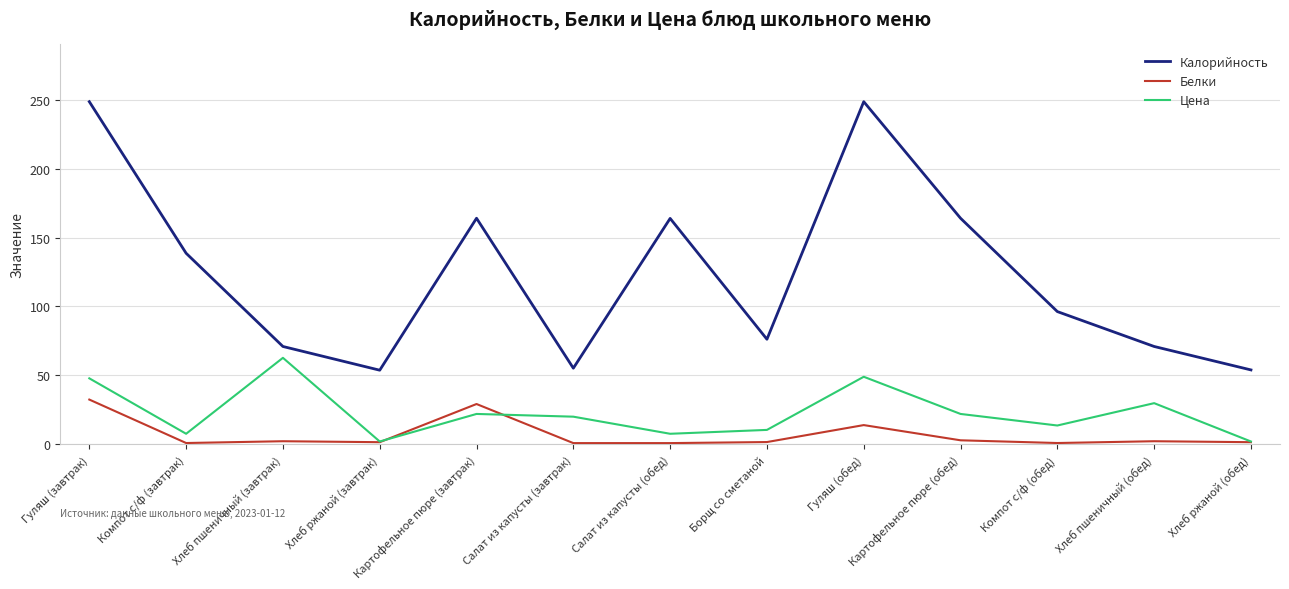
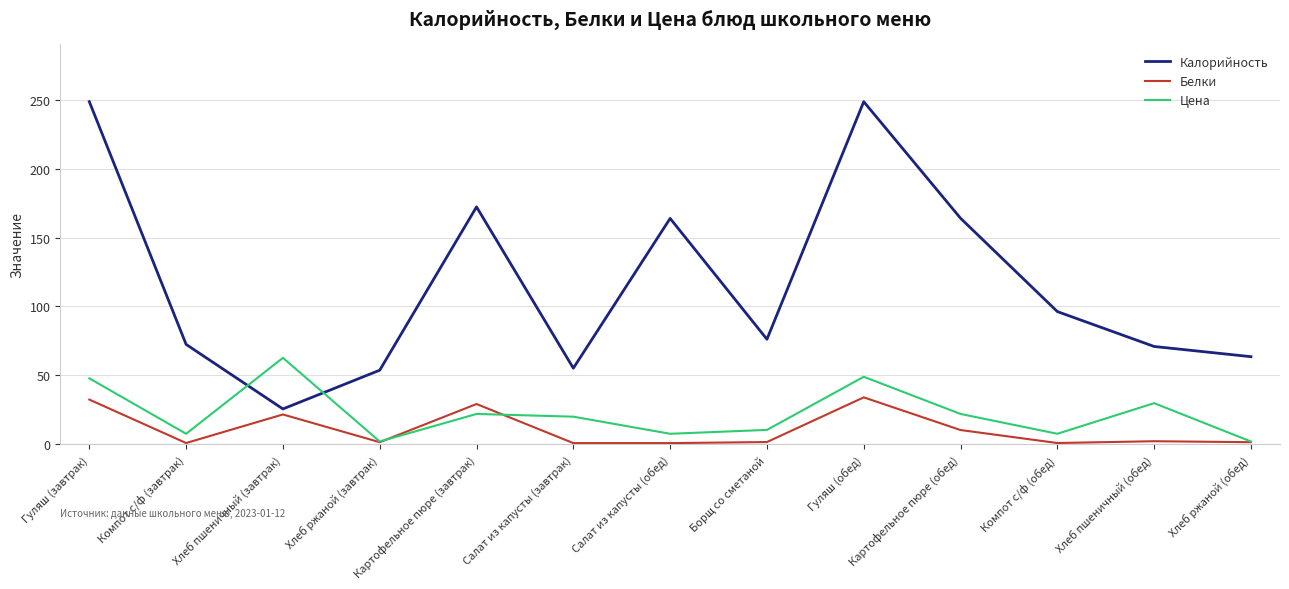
  {
    "Калорийность": {
      "Гуляш (завтрак)": 249,
-     "Компот с/ф (завтрак)": 139,
-     "Хлеб пшеничный (завтрак)": 71,
+     "Компот с/ф (завтрак)": 73,
+     "Хлеб пшеничный (завтрак)": 26,
      "Хлеб ржаной (завтрак)": 54,
-     "Картофельное пюре (завтрак)": 164,
+     "Картофельное пюре (завтрак)": 172,
      "Салат из капусты (завтрак)": 55,
      "Салат из капусты (обед)": 164,
      "Борщ со сметаной": 76,
      "Гуляш (обед)": 249,
      "Картофельное пюре (обед)": 164,
      "Компот с/ф (обед)": 96,
      "Хлеб пшеничный (обед)": 71,
-     "Хлеб ржаной (обед)": 54
+     "Хлеб ржаной (обед)": 64
    },
    "Белки": {
      "Гуляш (завтрак)": 33,
      "Компот с/ф (завтрак)": 1,
-     "Хлеб пшеничный (завтрак)": 2,
+     "Хлеб пшеничный (завтрак)": 22,
      "Картофельное пюре (завтрак)": 29,
      "Салат из капусты (завтрак)": 1,
      "Салат из капусты (обед)": 1,
      "Борщ со сметаной": 2,
-     "Гуляш (обед)": 14,
-     "Картофельное пюре (обед)": 3,
+     "Гуляш (обед)": 34,
+     "Картофельное пюре (обед)": 10,
      "Компот с/ф (обед)": 1,
      "Хлеб пшеничный (обед)": 2
    },
    "Цена": {
      "Гуляш (завтрак)": 48,
      "Компот с/ф (завтрак)": 8,
      "Хлеб пшеничный (завтрак)": 63,
      "Картофельное пюре (завтрак)": 22,
      "Салат из капусты (завтрак)": 20,
      "Салат из капусты (обед)": 8,
      "Борщ со сметаной": 11,
      "Гуляш (обед)": 49,
      "Картофельное пюре (обед)": 22,
-     "Компот с/ф (обед)": 14,
+     "Компот с/ф (обед)": 8,
      "Хлеб пшеничный (обед)": 30
    }
  }
